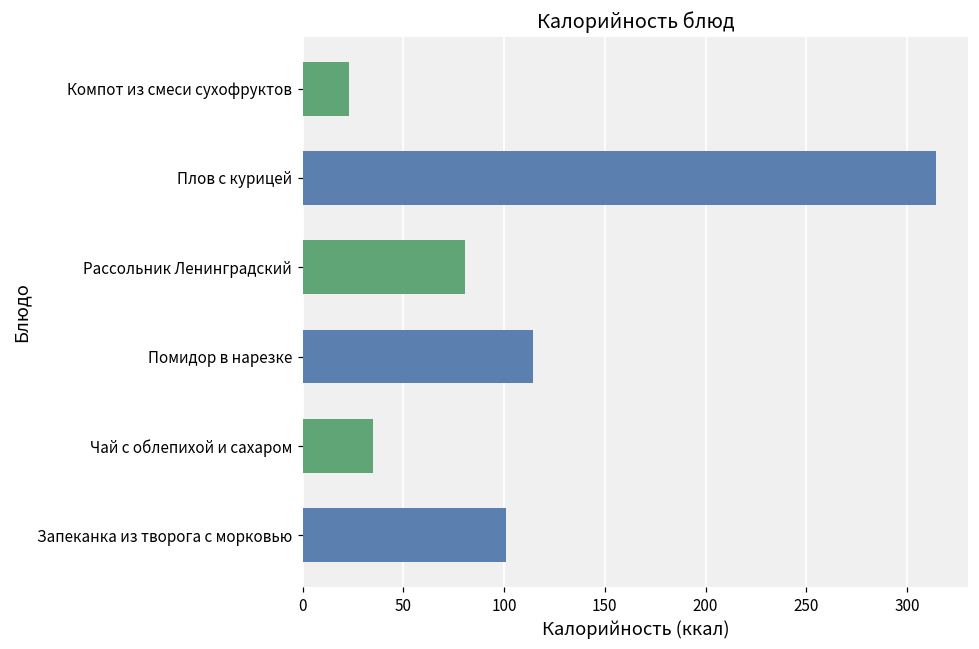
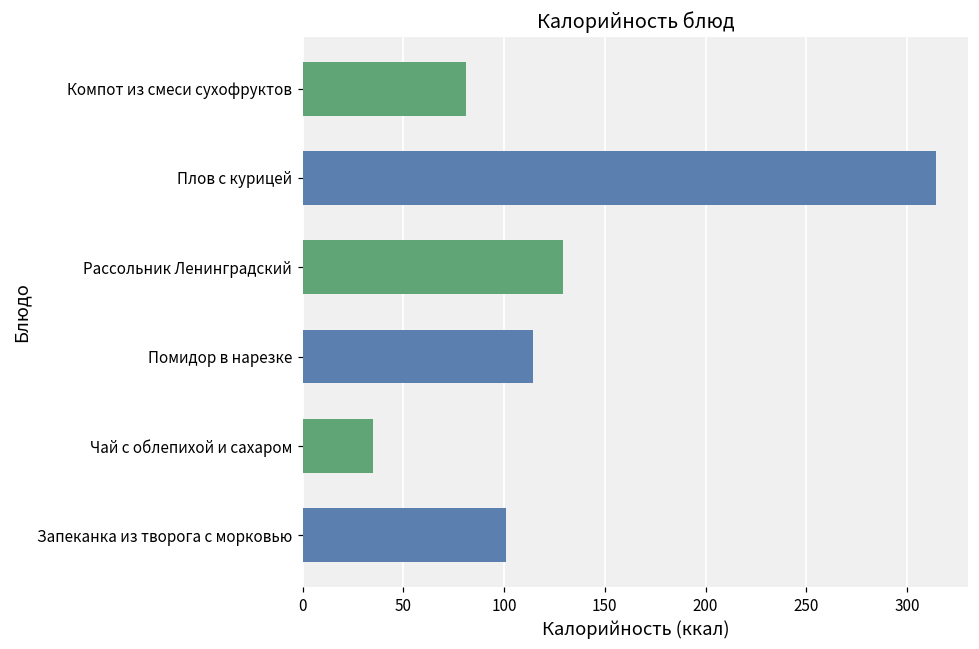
  {
-   "Компот из смеси сухофруктов": 23,
+   "Компот из смеси сухофруктов": 81,
    "Плов с курицей": 315,
-   "Рассольник Ленинградский": 81,
+   "Рассольник Ленинградский": 129,
    "Помидор в нарезке": 115,
    "Чай с облепихой и сахаром": 35,
    "Запеканка из творога с морковью": 101
  }
